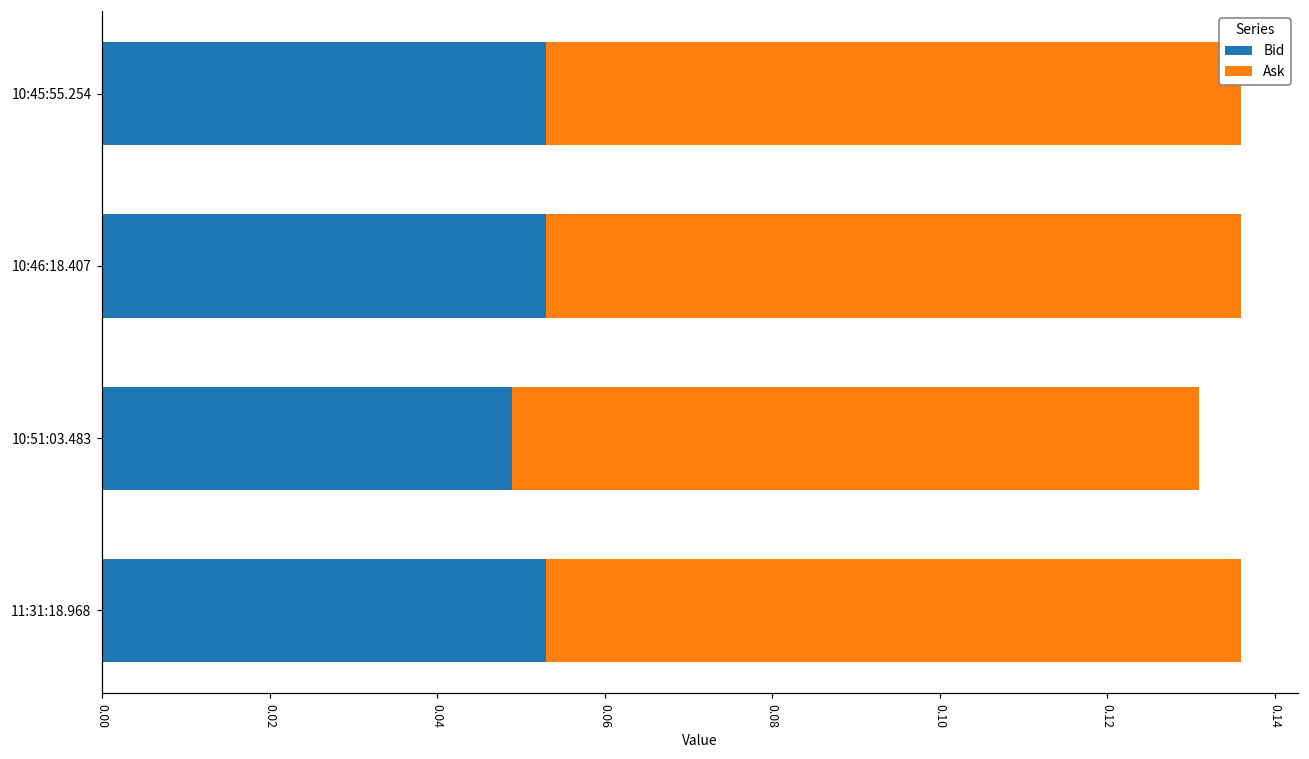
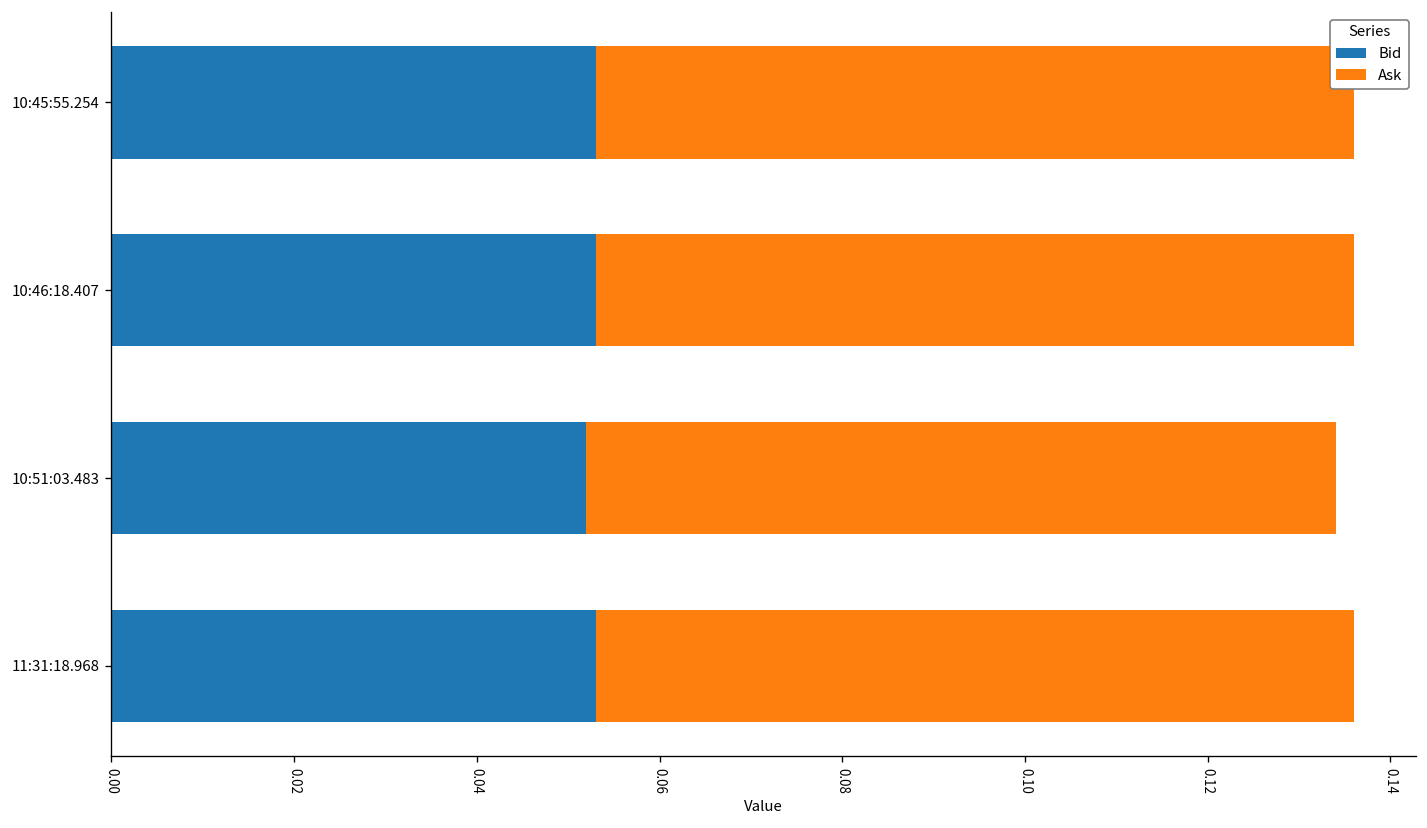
  {
    "Bid": {
      "10:45:55.254": 0.053,
      "10:46:18.407": 0.053,
-     "10:51:03.483": 0.049,
+     "10:51:03.483": 0.052,
      "11:31:18.968": 0.053
    },
    "Ask": {
      "10:45:55.254": 0.083,
      "10:46:18.407": 0.083,
      "10:51:03.483": 0.082,
      "11:31:18.968": 0.083
    }
  }
